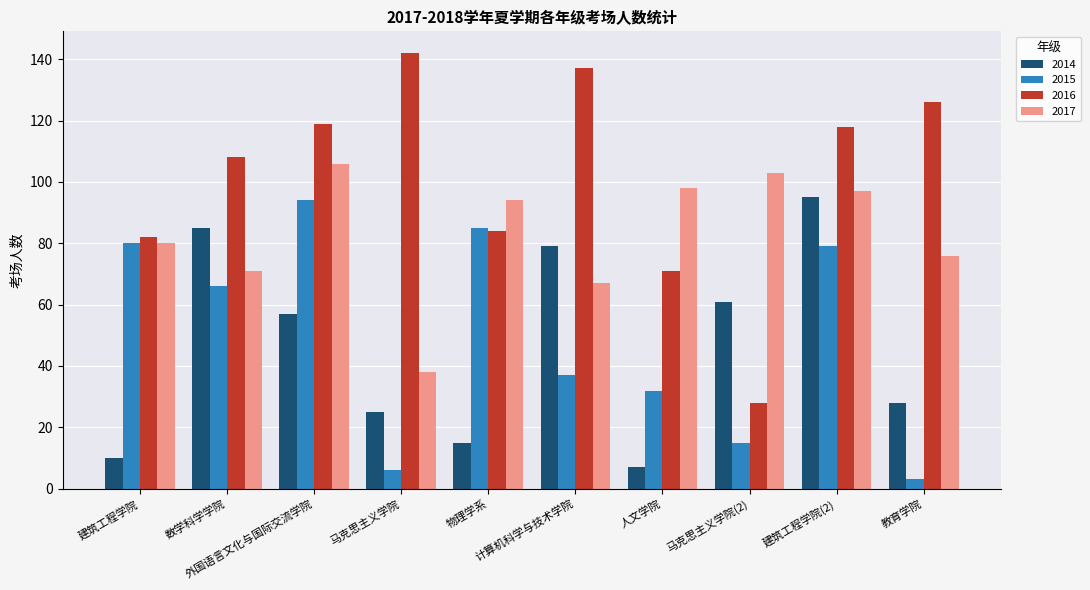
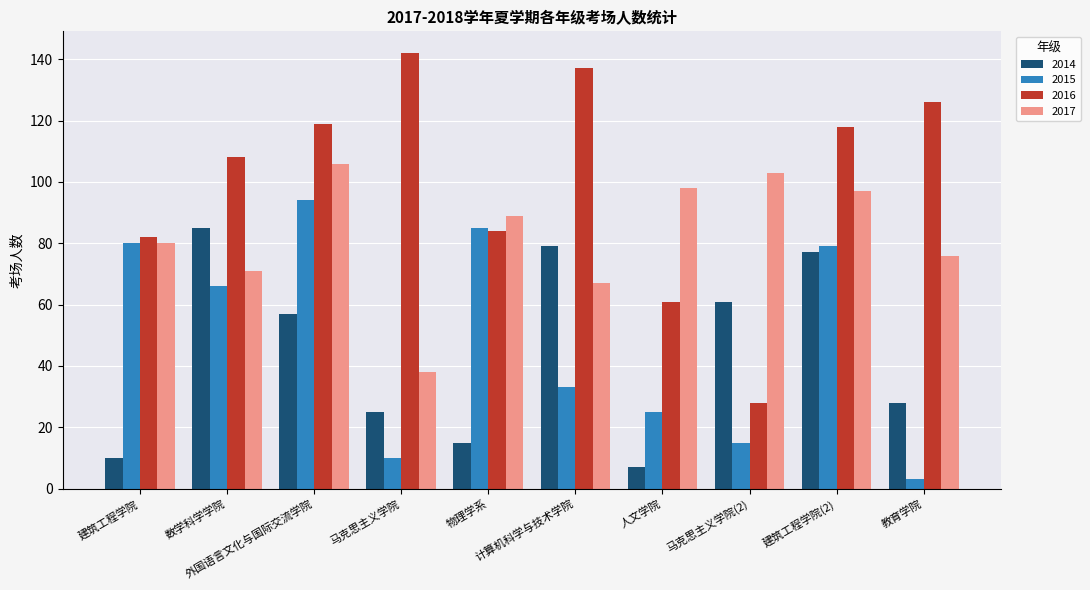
  {
    "2014": {
      "建筑工程学院": 10,
      "数学科学学院": 85,
      "外国语言文化与国际交流学院": 57,
      "马克思主义学院": 25,
      "物理学系": 15,
      "计算机科学与技术学院": 79,
      "人文学院": 7,
      "马克思主义学院(2)": 61,
-     "建筑工程学院(2)": 95,
+     "建筑工程学院(2)": 77,
      "教育学院": 28
    },
    "2015": {
      "建筑工程学院": 80,
      "数学科学学院": 66,
      "外国语言文化与国际交流学院": 94,
-     "马克思主义学院": 6,
+     "马克思主义学院": 10,
      "物理学系": 85,
-     "计算机科学与技术学院": 37,
-     "人文学院": 32,
+     "计算机科学与技术学院": 33,
+     "人文学院": 25,
      "马克思主义学院(2)": 15,
      "建筑工程学院(2)": 79,
      "教育学院": 3
    },
    "2016": {
      "建筑工程学院": 82,
      "数学科学学院": 108,
      "外国语言文化与国际交流学院": 119,
      "马克思主义学院": 142,
      "物理学系": 84,
      "计算机科学与技术学院": 137,
-     "人文学院": 71,
+     "人文学院": 61,
      "马克思主义学院(2)": 28,
      "建筑工程学院(2)": 118,
      "教育学院": 126
    },
    "2017": {
      "建筑工程学院": 80,
      "数学科学学院": 71,
      "外国语言文化与国际交流学院": 106,
      "马克思主义学院": 38,
-     "物理学系": 94,
+     "物理学系": 89,
      "计算机科学与技术学院": 67,
      "人文学院": 98,
      "马克思主义学院(2)": 103,
      "建筑工程学院(2)": 97,
      "教育学院": 76
    }
  }
